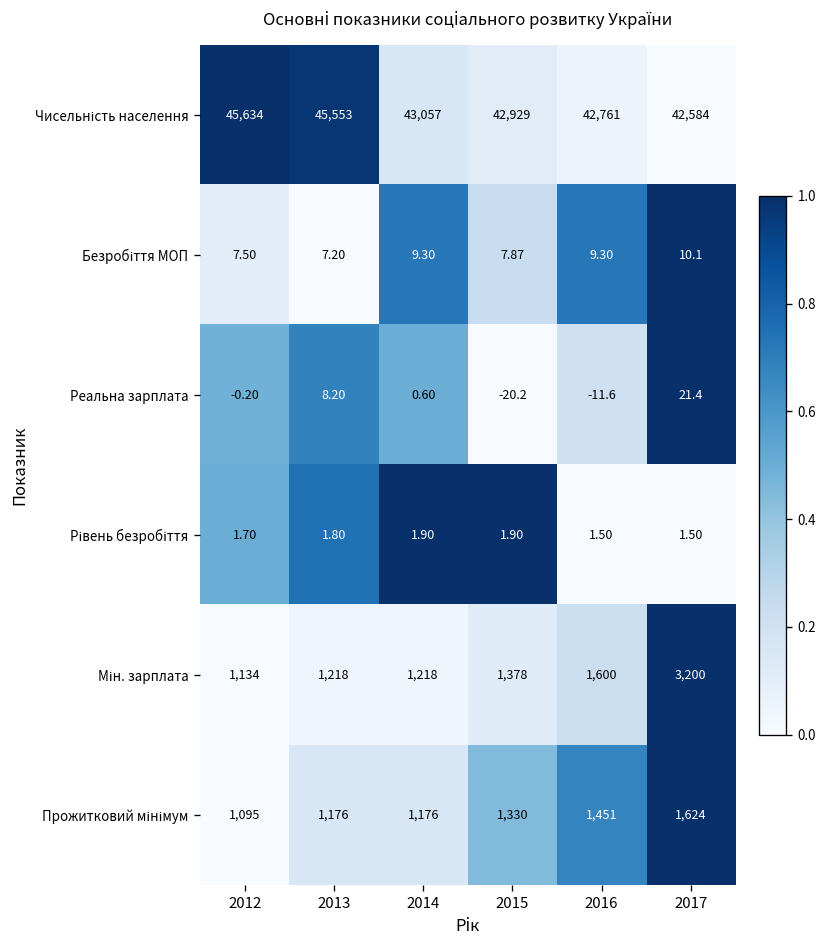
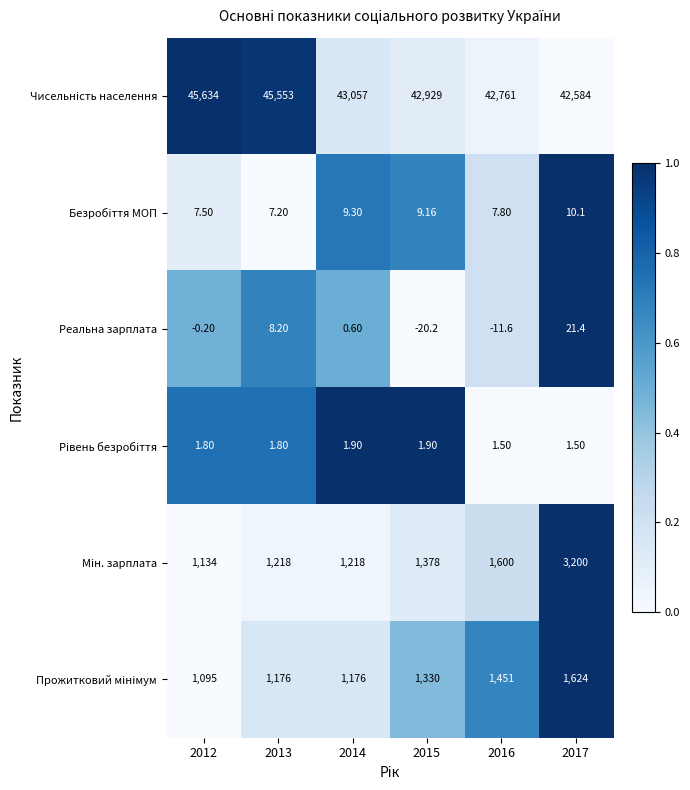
  {
    "Чисельність населення": {
      "2012": "45,634",
      "2013": "45,553",
      "2014": "43,057",
      "2015": "42,929",
      "2016": "42,761",
      "2017": "42,584"
    },
    "Безробіття МОП": {
      "2012": "7.50",
      "2013": "7.20",
      "2014": "9.30",
-     "2015": "7.87",
-     "2016": "9.30",
+     "2015": "9.16",
+     "2016": "7.80",
      "2017": "10.1"
    },
    "Реальна зарплата": {
      "2012": "-0.20",
      "2013": "8.20",
      "2014": "0.60",
      "2015": "-20.2",
      "2016": "-11.6",
      "2017": "21.4"
    },
    "Рівень безробіття": {
-     "2012": "1.70",
+     "2012": "1.80",
      "2013": "1.80",
      "2014": "1.90",
      "2015": "1.90",
      "2016": "1.50",
      "2017": "1.50"
    },
    "Мін. зарплата": {
      "2012": "1,134",
      "2013": "1,218",
      "2014": "1,218",
      "2015": "1,378",
      "2016": "1,600",
      "2017": "3,200"
    },
    "Прожитковий мінімум": {
      "2012": "1,095",
      "2013": "1,176",
      "2014": "1,176",
      "2015": "1,330",
      "2016": "1,451",
      "2017": "1,624"
    }
  }
